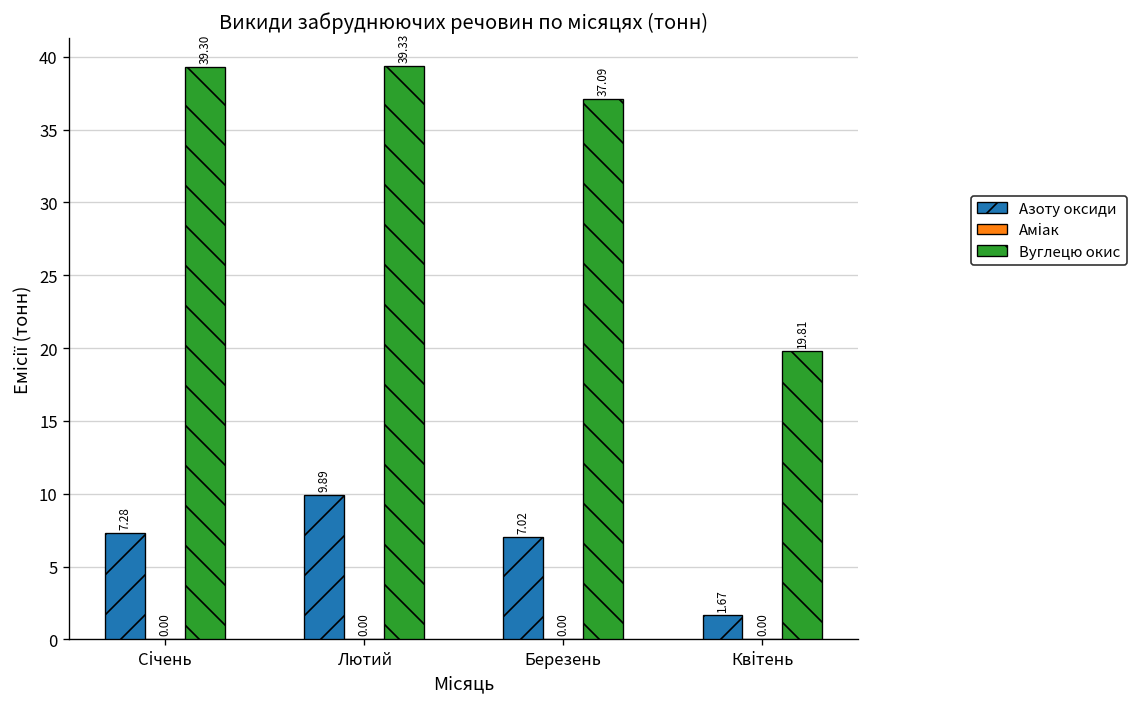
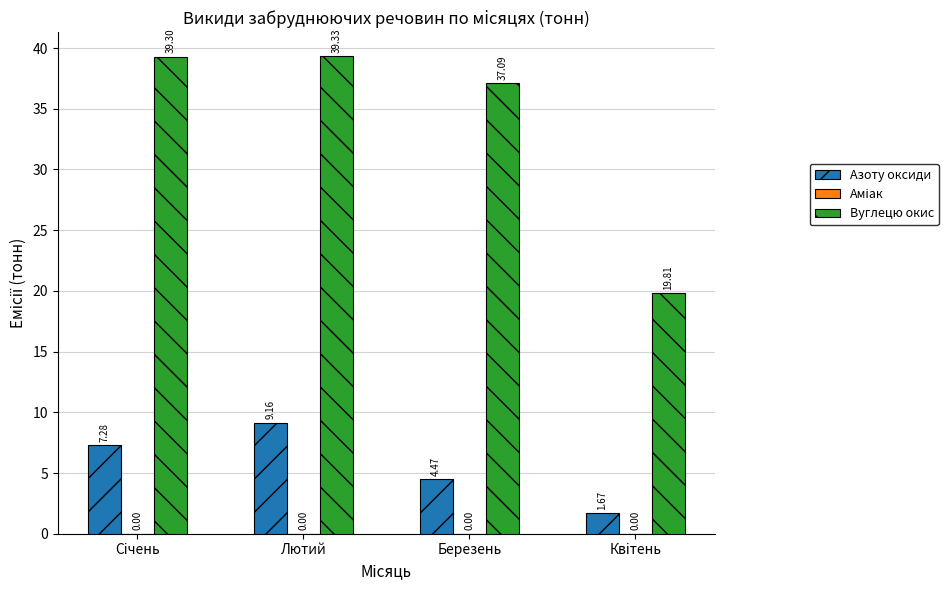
  {
    "Азоту оксиди": {
      "Січень": 7.28,
-     "Лютий": 9.89,
-     "Березень": 7.02,
+     "Лютий": 9.16,
+     "Березень": 4.47,
      "Квітень": 1.67
    },
    "Аміак": {
      "Січень": 0.00,
      "Лютий": 0.00,
      "Березень": 0.00,
      "Квітень": 0.00
    },
    "Вуглецю окис": {
      "Січень": 39.30,
      "Лютий": 39.33,
      "Березень": 37.09,
      "Квітень": 19.81
    }
  }
